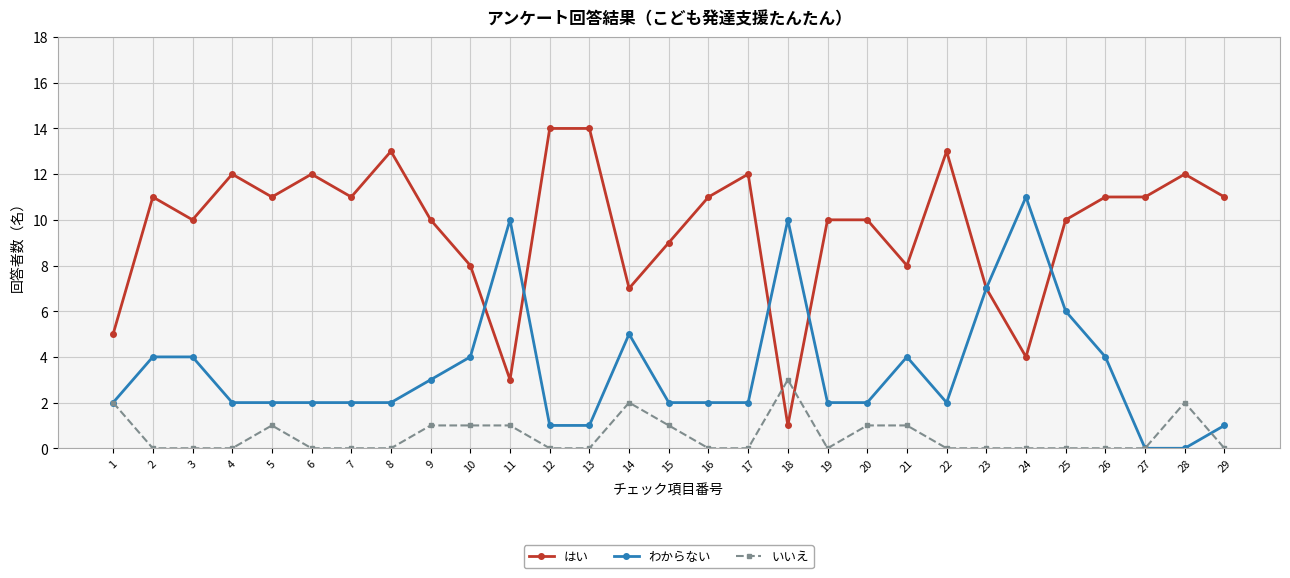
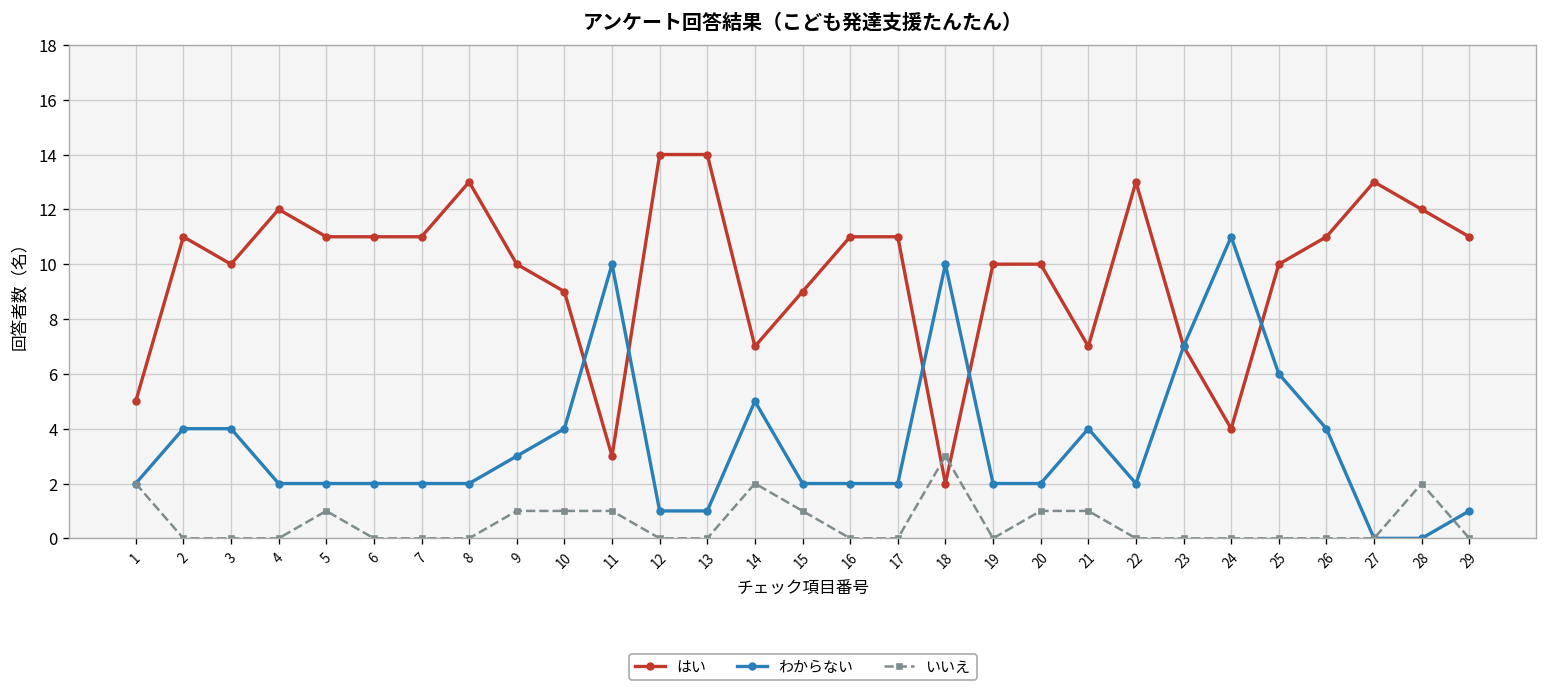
  {
    "はい": {
      "1": 5,
      "2": 11,
      "3": 10,
      "4": 12,
      "5": 11,
-     "6": 12,
+     "6": 11,
      "7": 11,
      "8": 13,
      "9": 10,
-     "10": 8,
+     "10": 9,
      "11": 3,
      "12": 14,
      "13": 14,
      "14": 7,
      "15": 9,
      "16": 11,
-     "17": 12,
-     "18": 1,
+     "17": 11,
+     "18": 2,
      "19": 10,
      "20": 10,
-     "21": 8,
+     "21": 7,
      "22": 13,
      "24": 4,
      "25": 10,
      "26": 11,
-     "27": 11,
+     "27": 13,
      "28": 12,
      "29": 11
    },
    "わからない": {
      "2": 4,
      "3": 4,
      "4": 2,
      "5": 2,
      "6": 2,
      "7": 2,
      "8": 2,
      "9": 3,
      "10": 4,
      "11": 10,
      "12": 1,
      "13": 1,
      "14": 5,
      "15": 2,
      "16": 2,
      "17": 2,
      "18": 10,
      "19": 2,
      "20": 2,
      "21": 4,
      "22": 2,
      "24": 11,
      "25": 6,
      "26": 4,
      "28": 0,
      "29": 1
    },
    "いいえ": {
      "2": 0,
      "3": 0,
      "4": 0,
      "5": 1,
      "6": 0,
      "7": 0,
      "8": 0,
      "9": 1,
      "10": 1,
      "11": 1,
      "12": 0,
      "13": 0,
      "14": 2,
      "15": 1,
      "16": 0,
      "17": 0,
      "18": 3,
      "19": 0,
      "20": 1,
      "21": 1,
      "22": 0,
      "23": 0,
      "24": 0,
      "25": 0,
      "26": 0,
      "28": 2,
      "29": 0
    }
  }
